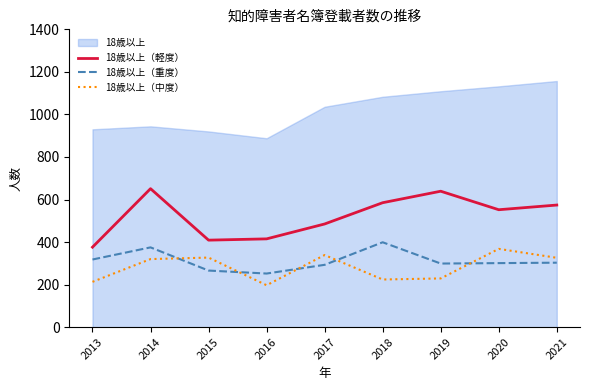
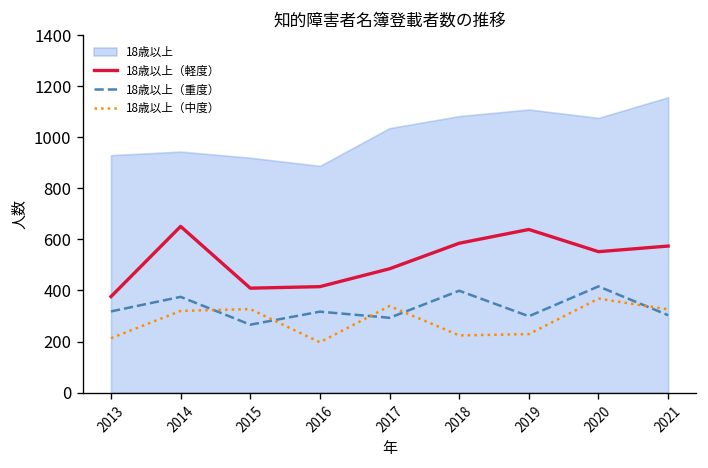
  {
    "18歳以上": {
      "2013": 930,
      "2014": 940,
      "2015": 920,
      "2016": 890,
      "2017": 1040,
      "2018": 1080,
      "2019": 1110,
-     "2020": 1130,
+     "2020": 1080,
      "2021": 1160
    },
    "18歳以上（軽度）": {
      "2013": 380,
      "2014": 650,
      "2015": 410,
      "2016": 420,
      "2017": 490,
      "2018": 590,
      "2019": 640,
      "2020": 550,
      "2021": 570
    },
    "18歳以上（重度）": {
      "2013": 320,
      "2014": 380,
      "2015": 270,
-     "2016": 250,
+     "2016": 320,
      "2017": 290,
      "2018": 400,
      "2019": 300,
-     "2020": 300,
+     "2020": 420,
      "2021": 300
    },
    "18歳以上（中度）": {
      "2013": 210,
      "2014": 320,
      "2015": 330,
      "2016": 200,
      "2017": 340,
      "2018": 220,
      "2019": 230,
      "2020": 370,
      "2021": 330
    }
  }
